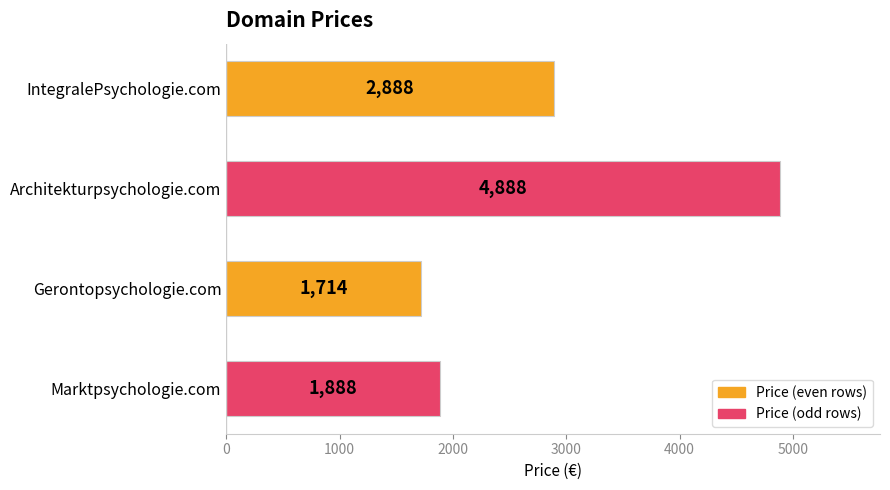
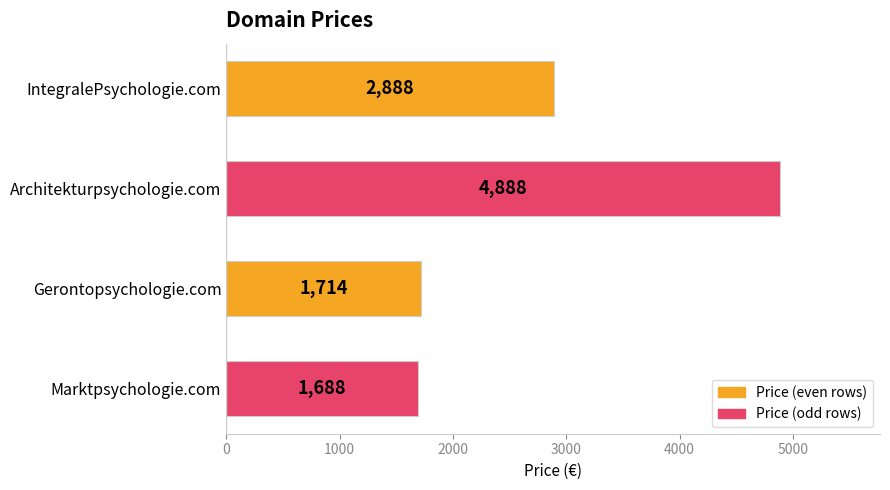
  {
    "IntegralePsychologie.com": "2,888",
    "Architekturpsychologie.com": "4,888",
    "Gerontopsychologie.com": "1,714",
-   "Marktpsychologie.com": "1,888"
+   "Marktpsychologie.com": "1,688"
  }
